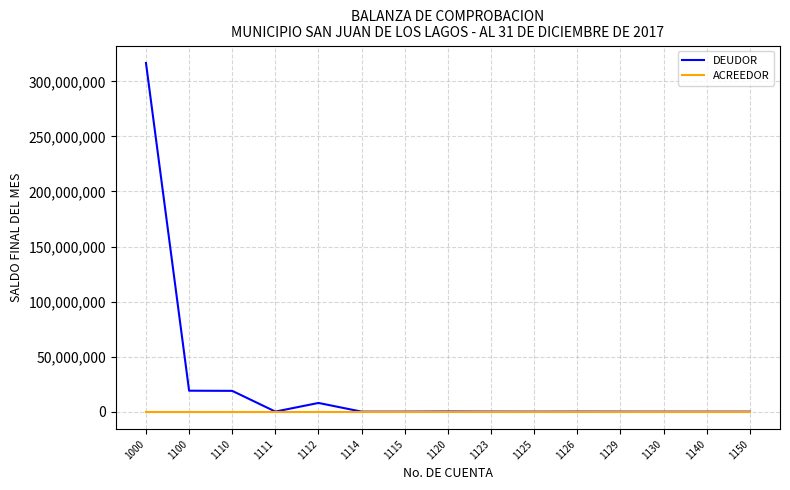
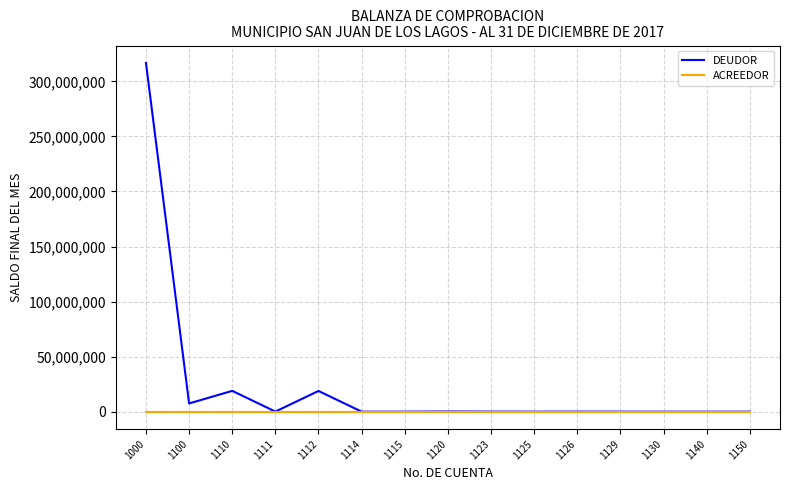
  {
    "DEUDOR": {
      "1000": "317,000,000",
-     "1100": "19,000,000",
+     "1100": "7,000,000",
      "1110": "19,000,000",
-     "1112": "8,000,000"
+     "1112": "19,000,000"
    },
    "ACREEDOR": {
      "1000": "0",
      "1100": "0",
      "1110": "0",
      "1112": "0"
    }
  }
